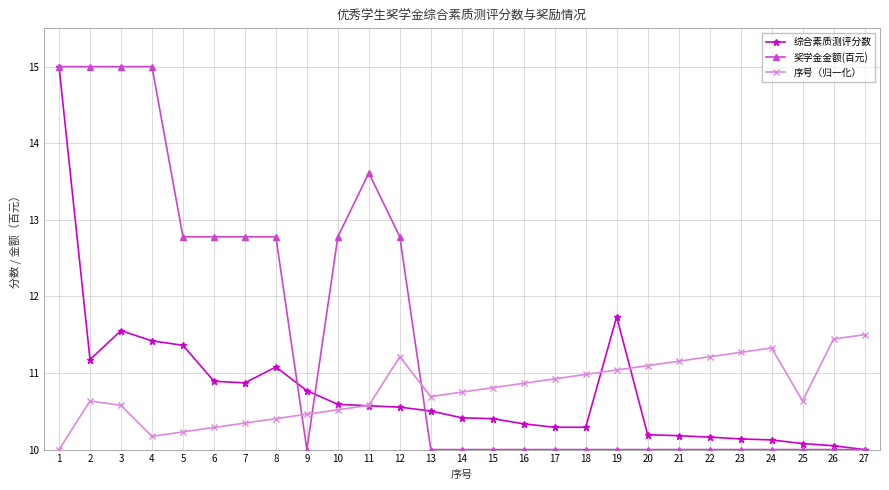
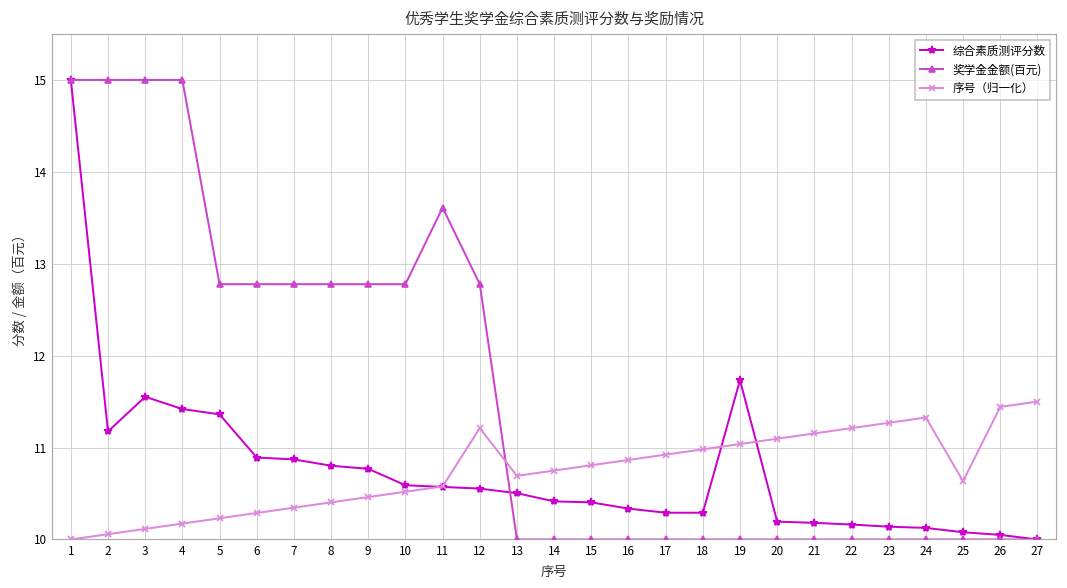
  {
    "综合素质测评分数": {
      "2": 11.2,
      "3": 11.6,
      "4": 11.4,
      "5": 11.4,
      "6": 10.9,
      "7": 10.9,
-     "8": 11.1,
+     "8": 10.8,
      "9": 10.8,
      "10": 10.6,
      "12": 10.6,
      "13": 10.5,
      "14": 10.4,
      "15": 10.4,
      "16": 10.3,
      "17": 10.3,
      "18": 10.3,
      "19": 11.7,
      "20": 10.2,
      "21": 10.2,
      "22": 10.2,
      "23": 10.1,
      "24": 10.1,
      "25": 10.1,
      "26": 10.0
    },
    "奖学金金额(百元)": {
      "2": 15.0,
      "3": 15.0,
      "4": 15.0,
      "5": 12.8,
      "6": 12.8,
      "7": 12.8,
      "8": 12.8,
-     "9": 10.0,
+     "9": 12.8,
      "10": 12.8,
      "11": 13.6,
      "12": 12.8,
      "13": 10.0,
      "14": 10.0,
      "15": 10.0,
      "16": 10.0,
      "17": 10.0,
      "18": 10.0,
      "19": 10.0,
      "20": 10.0,
      "21": 10.0,
      "22": 10.0,
      "23": 10.0,
      "24": 10.0,
      "25": 10.0,
      "26": 10.0
    },
    "序号（归一化）": {
      "1": 10.0,
-     "2": 10.6,
-     "3": 10.6,
+     "2": 10.1,
+     "3": 10.1,
      "4": 10.2,
      "5": 10.2,
      "6": 10.3,
      "7": 10.3,
      "8": 10.4,
      "9": 10.5,
      "10": 10.5,
      "12": 11.2,
      "13": 10.7,
      "14": 10.8,
      "15": 10.8,
      "16": 10.9,
      "17": 10.9,
      "18": 11.0,
      "19": 11.0,
      "20": 11.1,
      "21": 11.2,
      "22": 11.2,
      "23": 11.3,
      "24": 11.3,
      "25": 10.6,
      "26": 11.4,
      "27": 11.5
    }
  }
